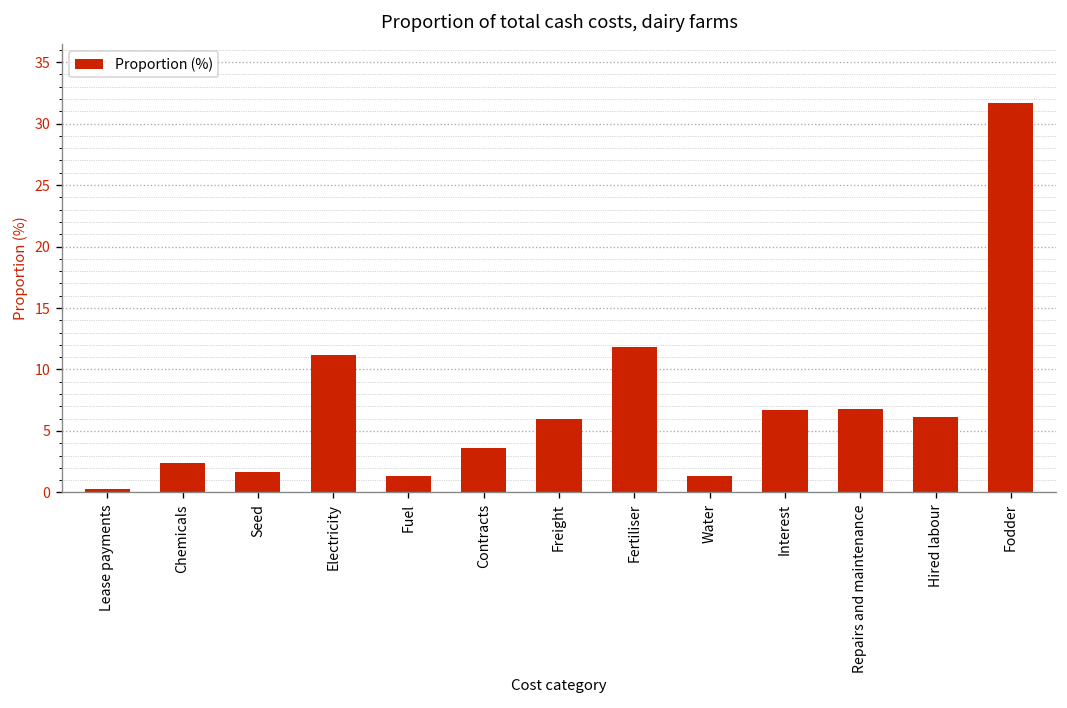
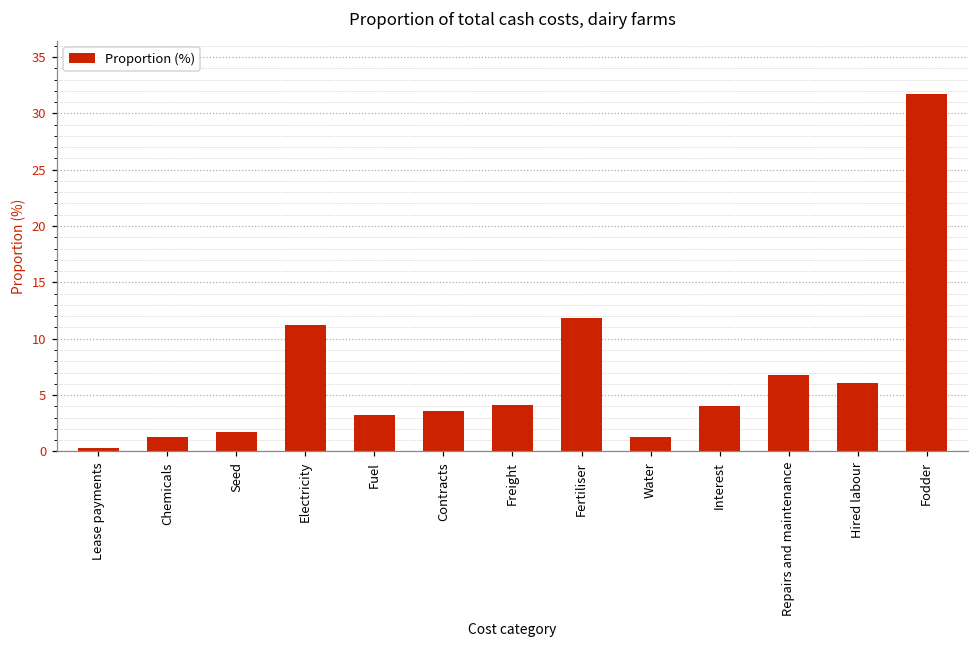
  {
    "Lease payments": 0.3,
-   "Chemicals": 2.4,
+   "Chemicals": 1.3,
    "Seed": 1.7,
    "Electricity": 11.2,
-   "Fuel": 1.3,
+   "Fuel": 3.2,
    "Contracts": 3.6,
-   "Freight": 6.0,
+   "Freight": 4.1,
    "Fertiliser": 11.8,
    "Water": 1.3,
-   "Interest": 6.7,
+   "Interest": 4.0,
    "Repairs and maintenance": 6.8,
    "Hired labour": 6.1,
    "Fodder": 31.7
  }
